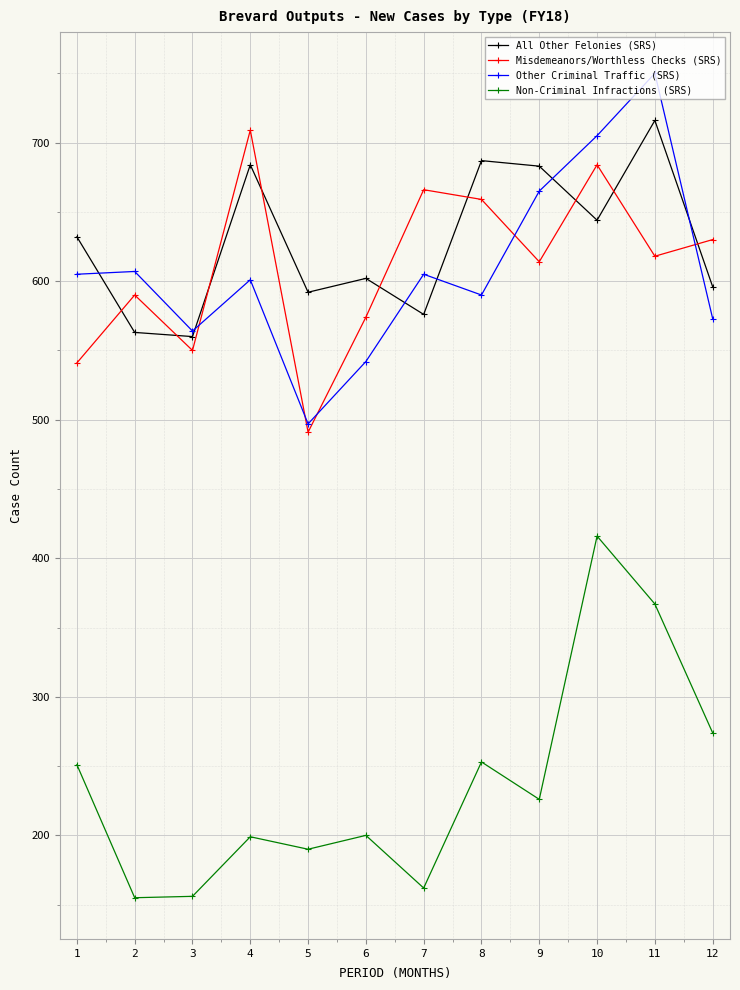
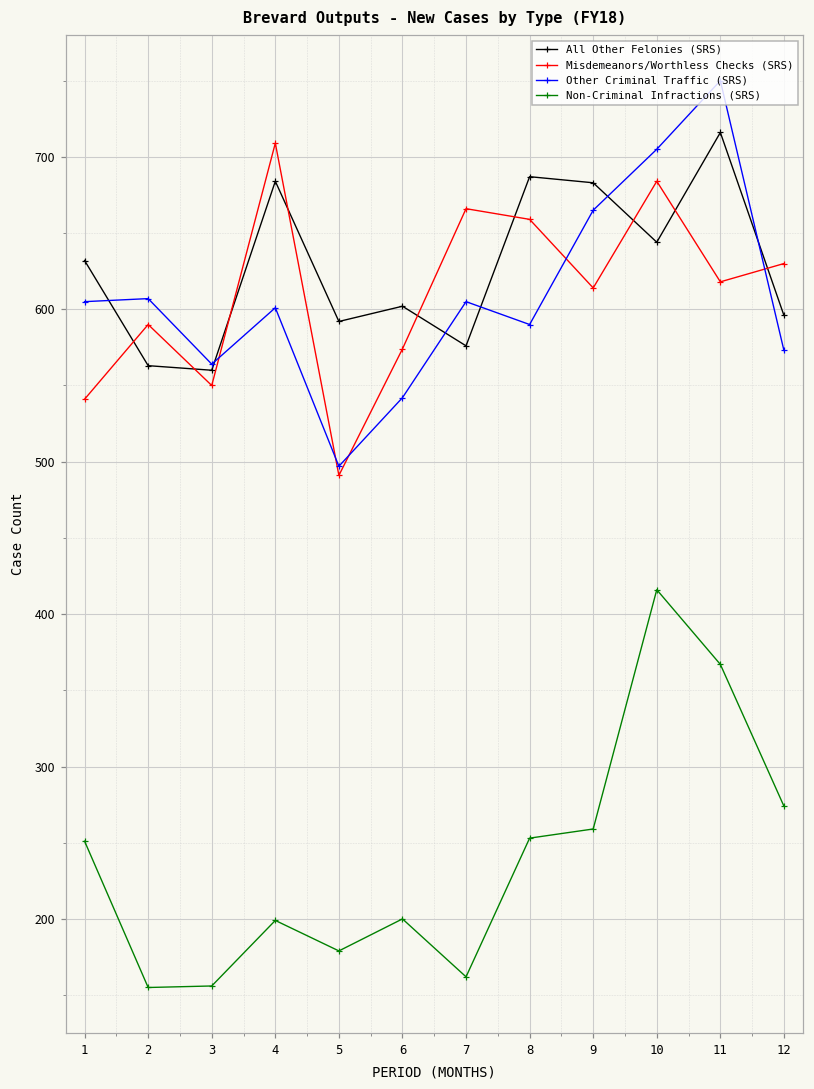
  {
    "All Other Felonies (SRS)": {
      "1": 632,
      "2": 563,
      "3": 560,
      "4": 684,
      "5": 592,
      "6": 602,
      "7": 576,
      "8": 687,
      "9": 683,
      "10": 644,
      "11": 716,
      "12": 596
    },
    "Misdemeanors/Worthless Checks (SRS)": {
      "1": 541,
      "2": 590,
      "3": 550,
      "4": 709,
      "5": 491,
      "6": 574,
      "7": 666,
      "8": 659,
      "9": 614,
      "10": 684,
      "11": 618,
      "12": 630
    },
    "Other Criminal Traffic (SRS)": {
      "1": 605,
      "2": 607,
      "3": 564,
      "4": 601,
      "5": 497,
      "6": 542,
      "7": 605,
      "8": 590,
      "9": 665,
      "10": 705,
      "12": 573
    },
    "Non-Criminal Infractions (SRS)": {
      "1": 251,
      "2": 155,
      "3": 156,
      "4": 199,
-     "5": 190,
+     "5": 179,
      "6": 200,
      "7": 162,
      "8": 253,
-     "9": 226,
+     "9": 259,
      "10": 416,
      "11": 367,
      "12": 274
    }
  }
